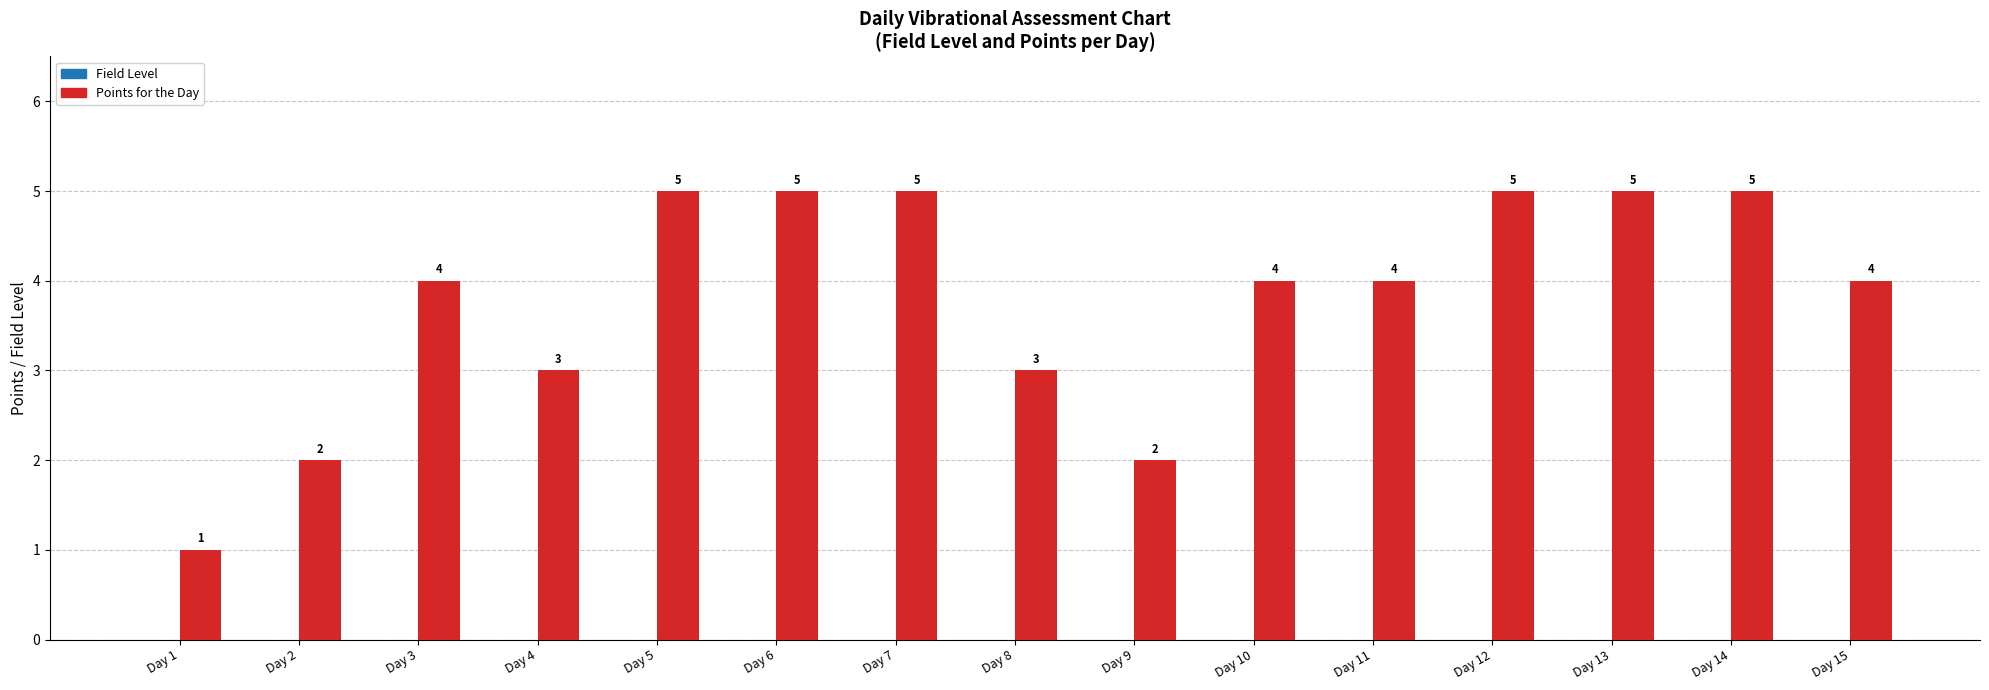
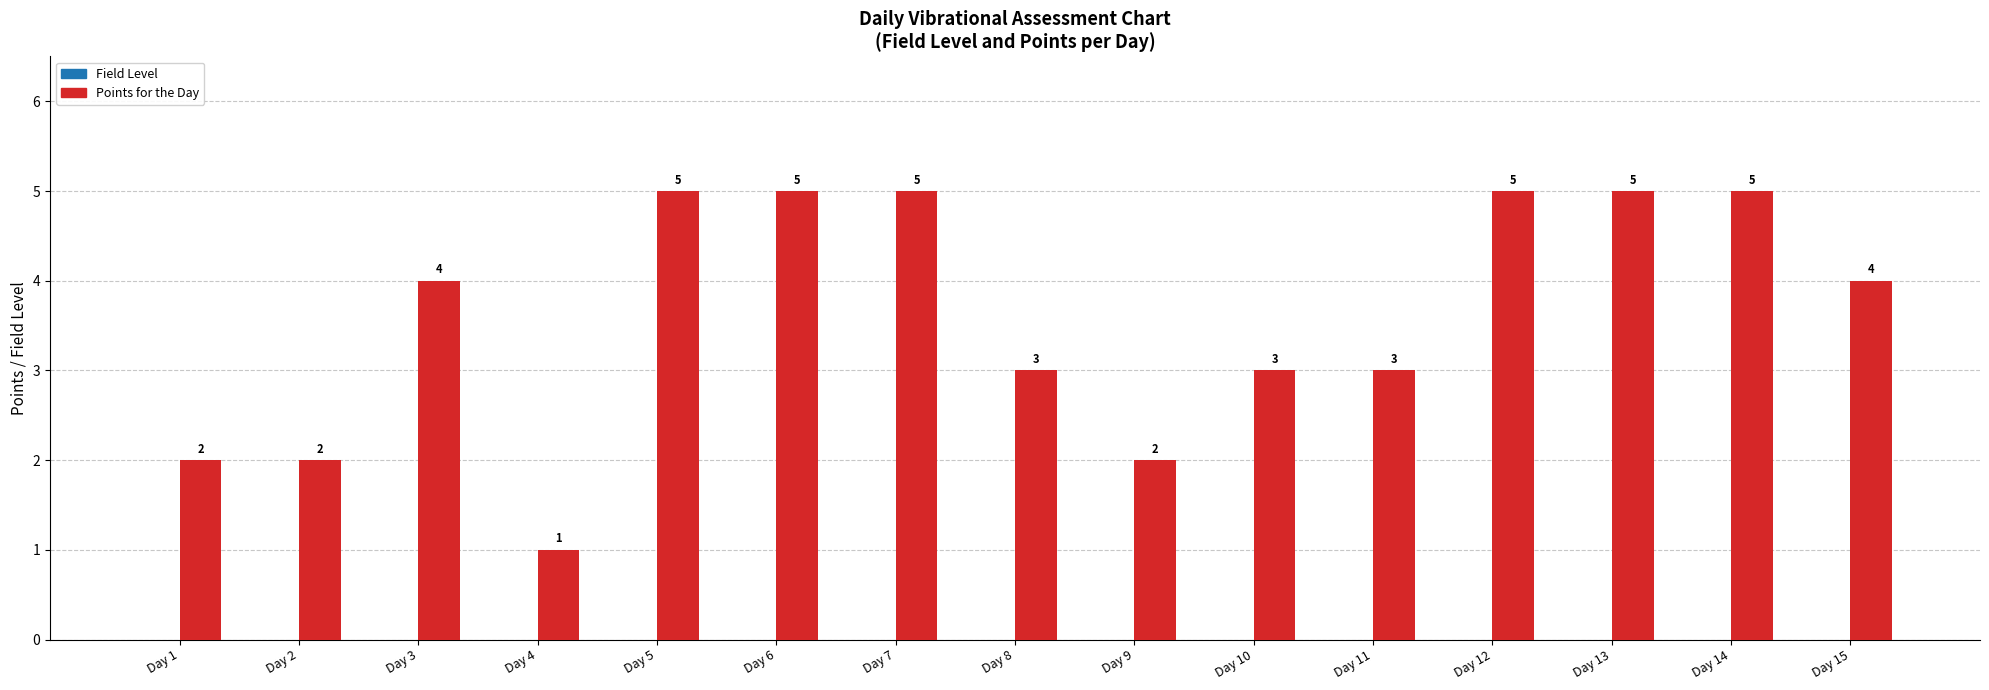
  {
    "Field Level": {
      "Day 1": 0.0,
      "Day 2": 0.0,
      "Day 3": 0.0,
      "Day 4": 0.0,
      "Day 5": 0.0,
      "Day 6": 0.0,
      "Day 7": 0.0,
      "Day 8": 0.0,
      "Day 9": 0.0,
      "Day 10": 0.0,
      "Day 11": 0.0,
      "Day 12": 0.0,
      "Day 13": 0.0,
      "Day 14": 0.0,
      "Day 15": 0.0
    },
    "Points for the Day": {
-     "Day 1": 1,
+     "Day 1": 2,
      "Day 2": 2,
      "Day 3": 4,
-     "Day 4": 3,
+     "Day 4": 1,
      "Day 5": 5,
      "Day 6": 5,
      "Day 7": 5,
      "Day 8": 3,
      "Day 9": 2,
-     "Day 10": 4,
-     "Day 11": 4,
+     "Day 10": 3,
+     "Day 11": 3,
      "Day 12": 5,
      "Day 13": 5,
      "Day 14": 5,
      "Day 15": 4
    }
  }
